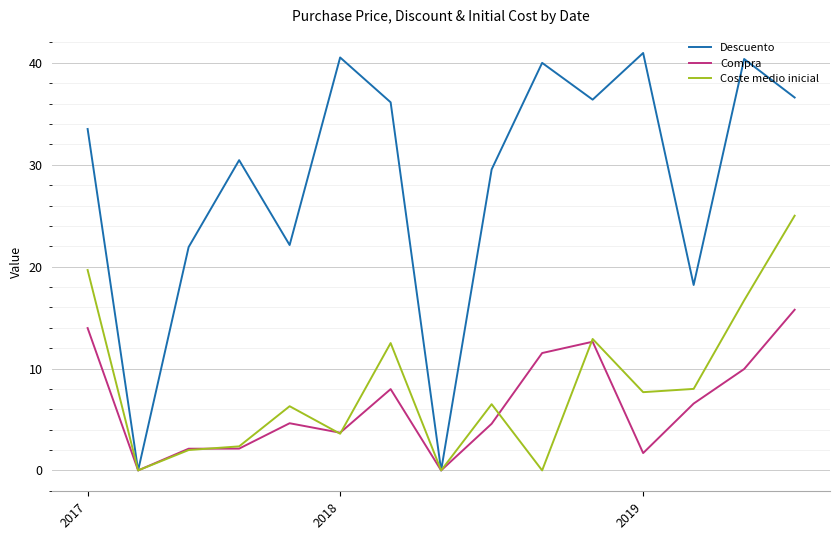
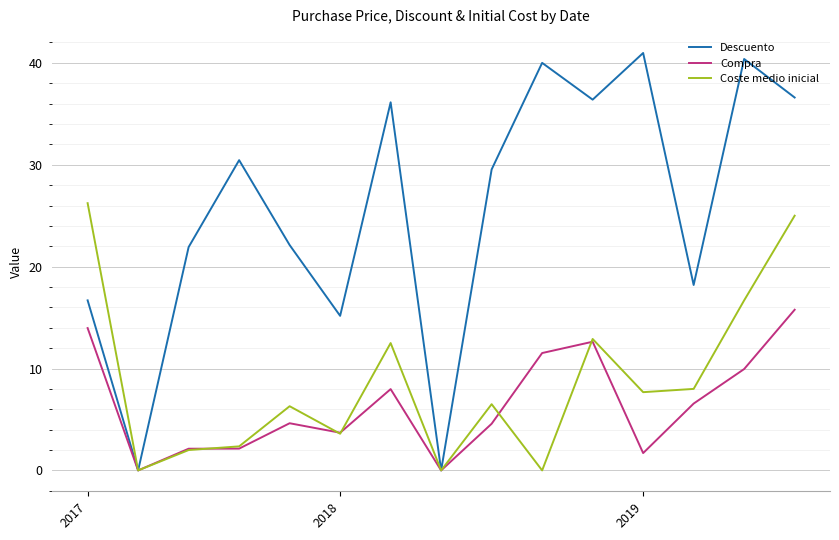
  {
    "Descuento": {
-     "2017": 33.5,
-     "2018": 40.5,
+     "2017": 16.7,
+     "2018": 15.2,
      "2019": 41.0
    },
    "Compra": {
      "2017": 14.0,
      "2019": 1.7
    },
    "Coste medio inicial": {
-     "2017": 19.7,
+     "2017": 26.2,
      "2019": 7.7
    }
  }
